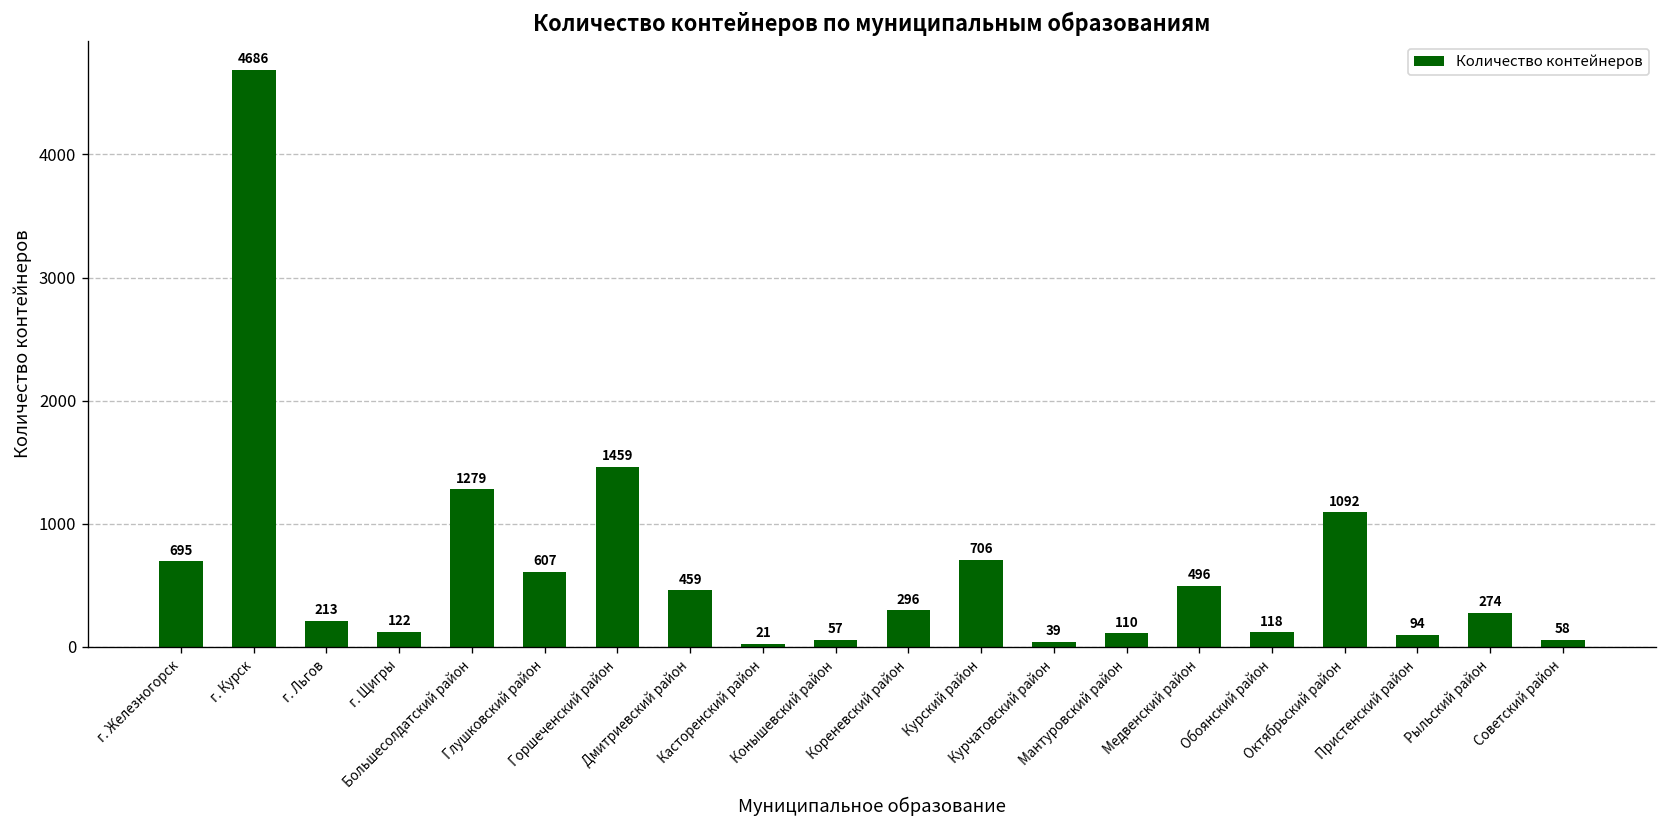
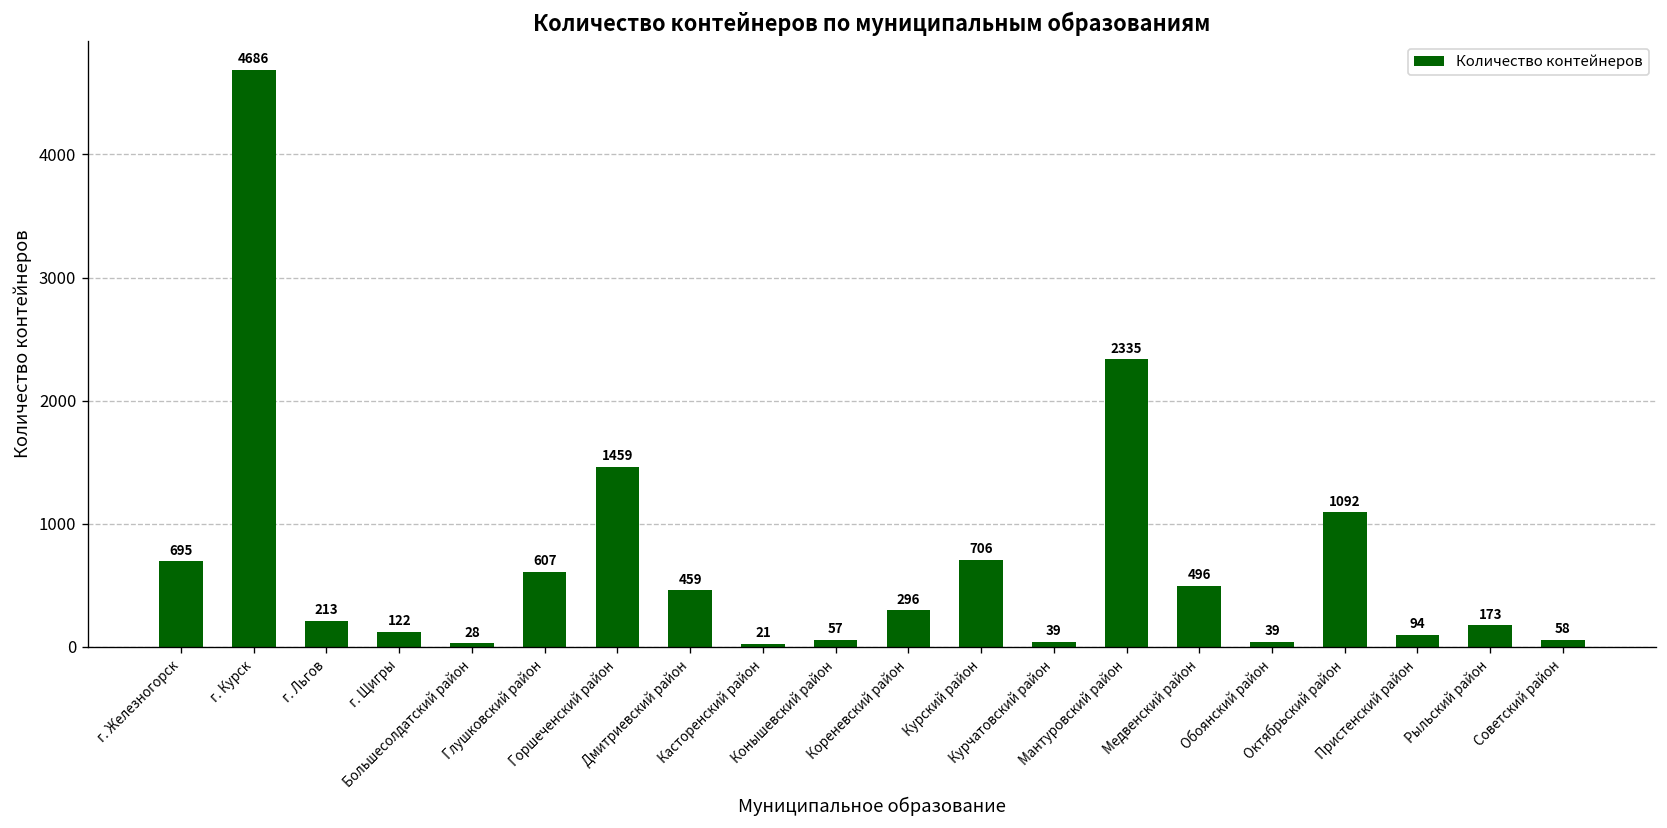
  {
    "г. Железногорск": 695,
    "г. Курск": 4686,
    "г. Льгов": 213,
    "г. Щигры": 122,
-   "Большесолдатский район": 1279,
+   "Большесолдатский район": 28,
    "Глушковский район": 607,
    "Горшеченский район": 1459,
    "Дмитриевский район": 459,
    "Касторенский район": 21,
    "Конышевский район": 57,
    "Кореневский район": 296,
    "Курский район": 706,
    "Курчатовский район": 39,
-   "Мантуровский район": 110,
+   "Мантуровский район": 2335,
    "Медвенский район": 496,
-   "Обоянский район": 118,
+   "Обоянский район": 39,
    "Октябрьский район": 1092,
    "Пристенский район": 94,
-   "Рыльский район": 274,
+   "Рыльский район": 173,
    "Советский район": 58
  }
